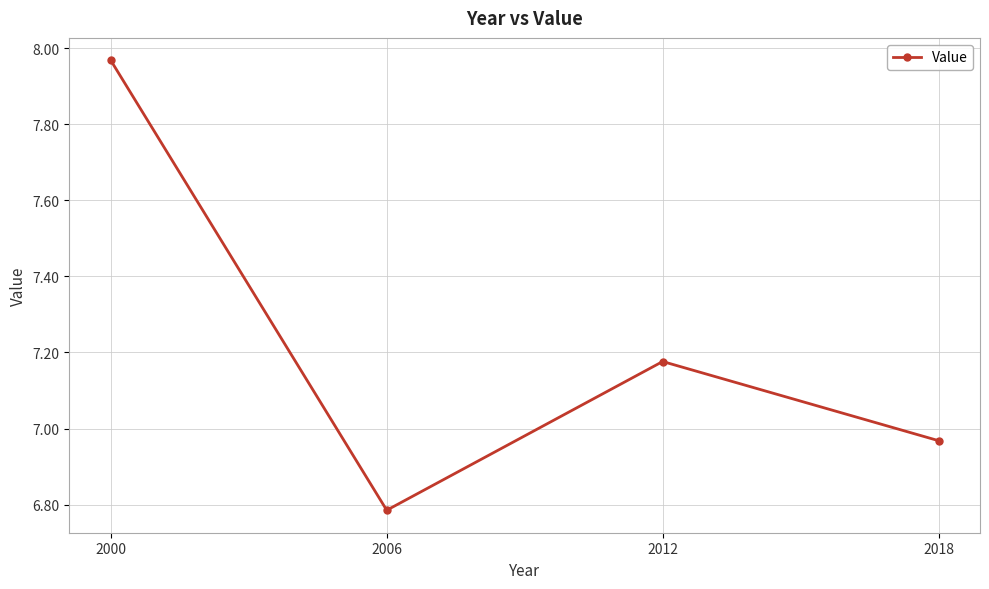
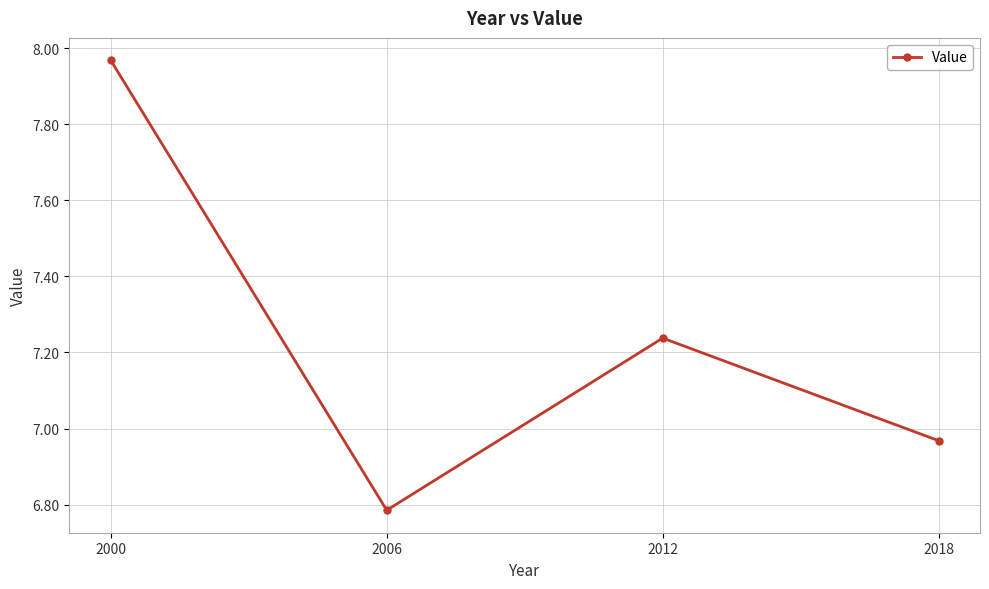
  {
    "2000": 7.97,
    "2006": 6.79,
-   "2012": 7.18,
+   "2012": 7.24,
    "2018": 6.97
  }
